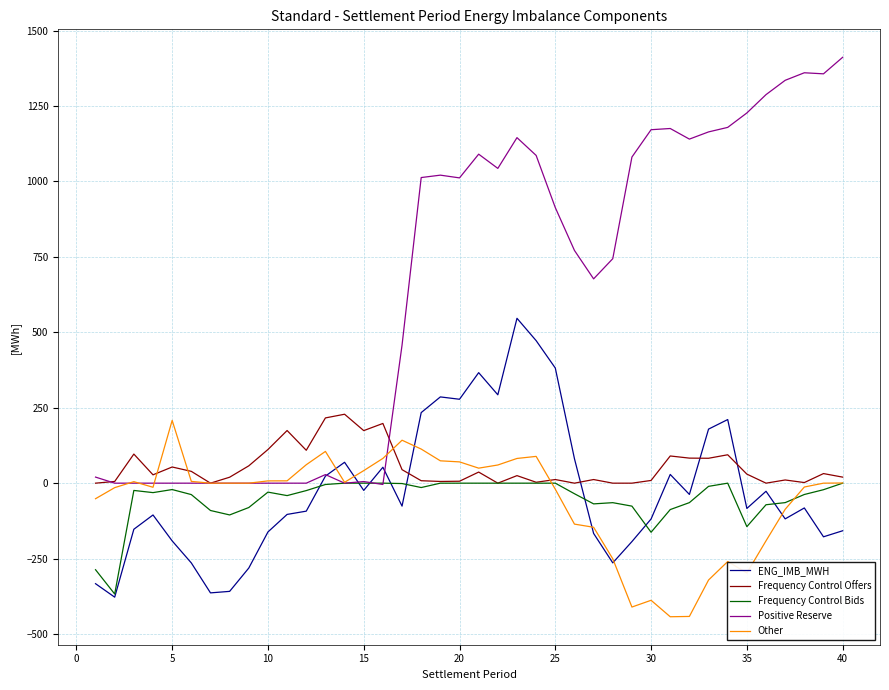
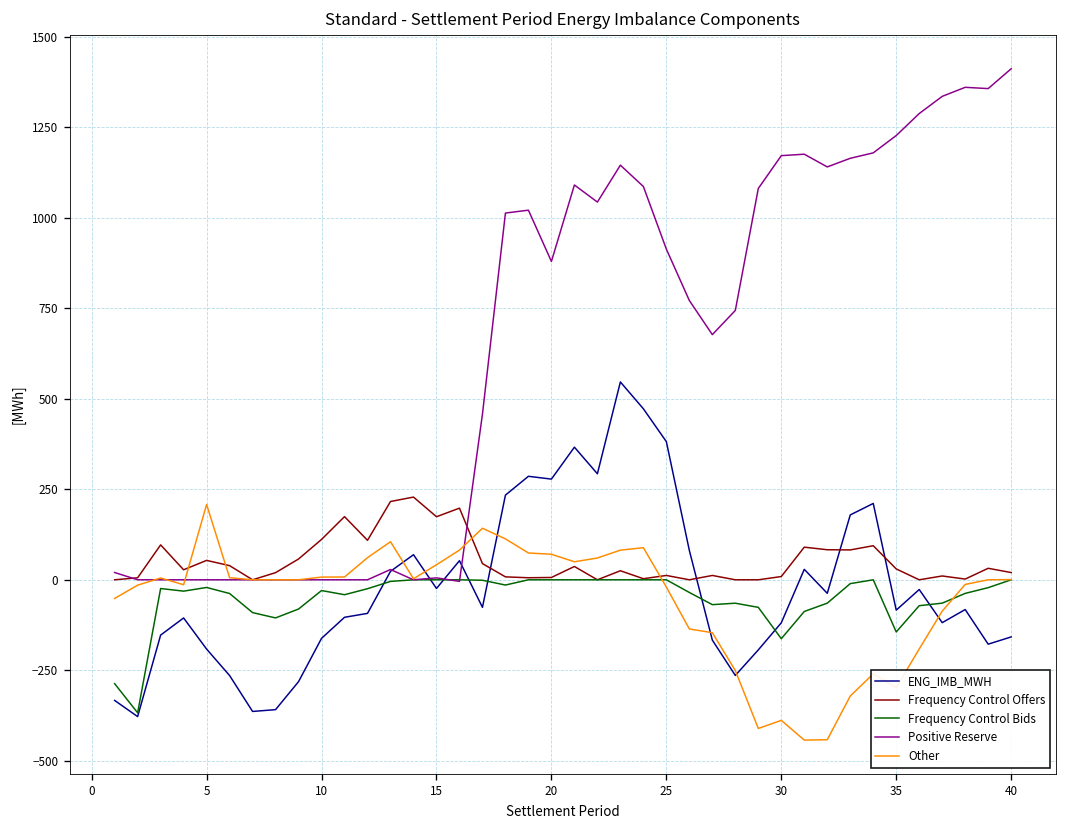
  {
    "ENG_IMB_MWH": {
      "5": -190,
      "10": -160,
      "15": -20,
      "20": 280,
      "25": 380,
      "30": -120,
      "35": -80,
      "40": -160
    },
    "Frequency Control Offers": {
      "5": 50,
      "10": 110,
      "15": 170,
      "25": 10,
      "30": 10,
      "35": 30,
      "40": 20
    },
    "Frequency Control Bids": {
      "5": -20,
      "10": -30,
      "25": 0,
      "30": -160,
      "35": -140
    },
    "Positive Reserve": {
      "5": 0,
-     "20": 1010,
+     "20": 880,
      "25": 910,
      "30": 1170,
      "35": 1230,
      "40": 1410
    },
    "Other": {
      "5": 210,
      "15": 40,
      "20": 70,
      "25": -20,
      "30": -390
    }
  }
